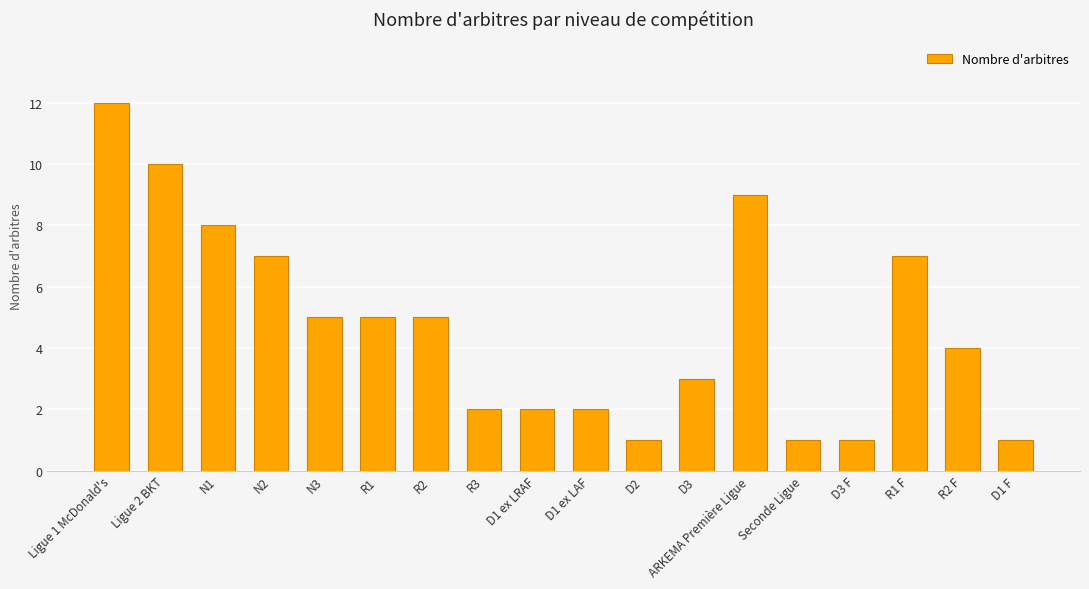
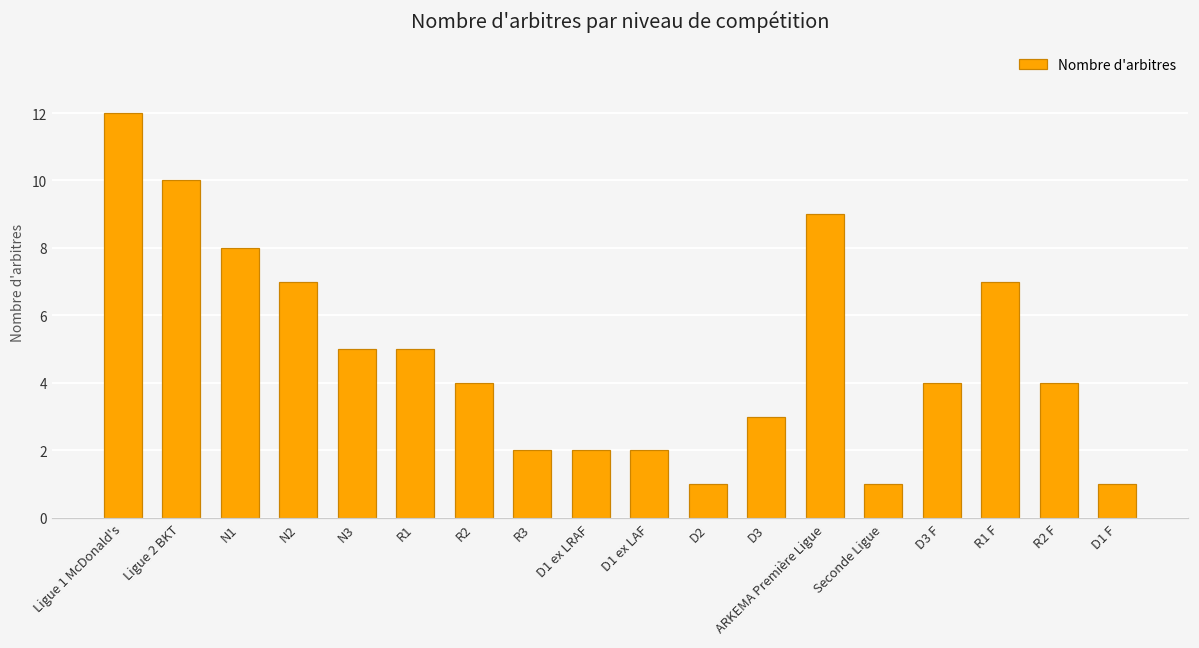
  {
    "Ligue 1 McDonald's": 12,
    "Ligue 2 BKT": 10,
    "N1": 8,
    "N2": 7,
    "N3": 5,
    "R1": 5,
-   "R2": 5,
+   "R2": 4,
    "R3": 2,
    "D1 ex LRAF": 2,
    "D1 ex LAF": 2,
    "D2": 1,
    "D3": 3,
    "ARKEMA Première Ligue": 9,
    "Seconde Ligue": 1,
-   "D3 F": 1,
+   "D3 F": 4,
    "R1 F": 7,
    "R2 F": 4,
    "D1 F": 1
  }
